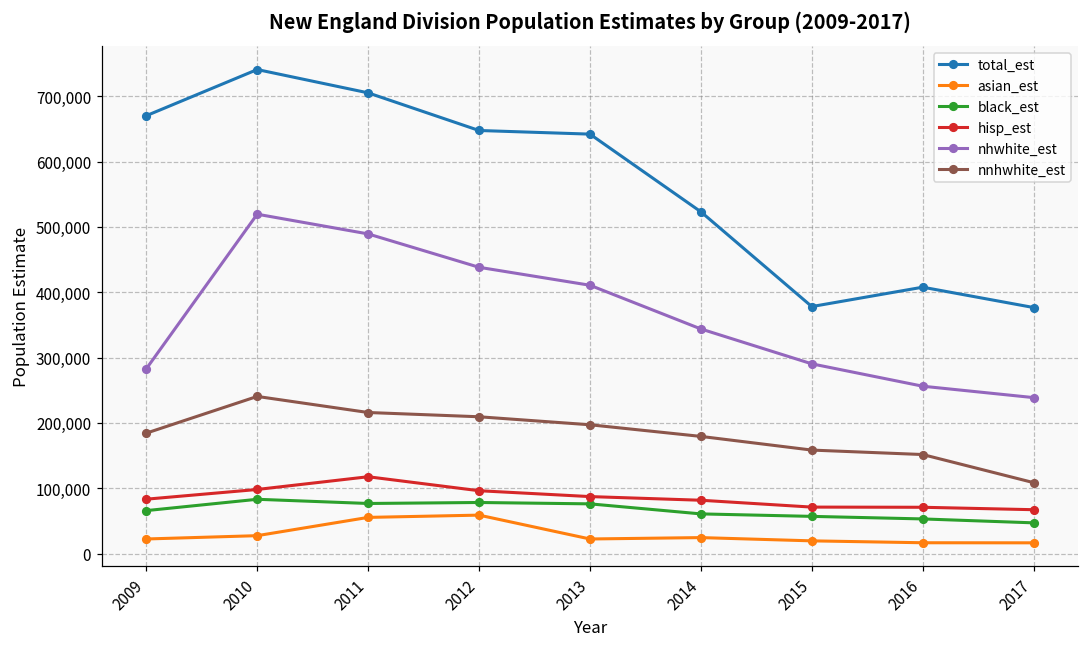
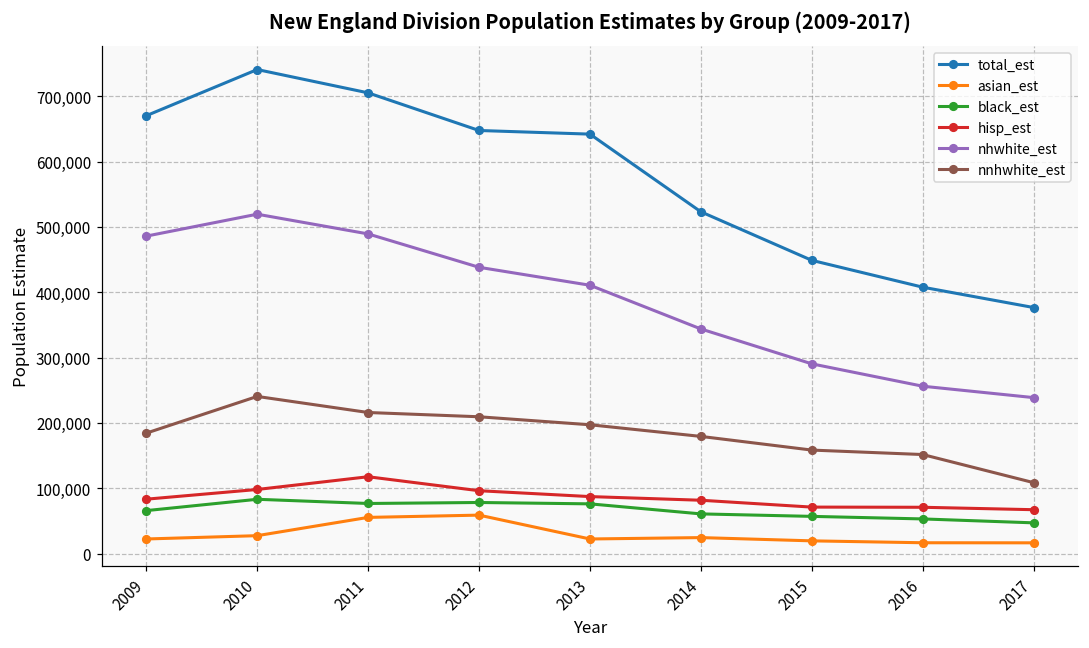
  {
    "total_est": {
      "2009": "670,000",
      "2010": "740,000",
      "2011": "710,000",
      "2012": "650,000",
      "2013": "640,000",
      "2014": "520,000",
-     "2015": "380,000",
+     "2015": "450,000",
      "2016": "410,000",
      "2017": "380,000"
    },
    "asian_est": {
      "2009": "20,000",
      "2010": "30,000",
      "2011": "60,000",
      "2012": "60,000",
      "2013": "20,000",
      "2014": "20,000",
      "2015": "20,000",
      "2016": "20,000",
      "2017": "20,000"
    },
    "black_est": {
      "2009": "70,000",
      "2010": "80,000",
      "2011": "80,000",
      "2012": "80,000",
      "2013": "80,000",
      "2014": "60,000",
      "2015": "60,000",
      "2016": "50,000",
      "2017": "50,000"
    },
    "hisp_est": {
      "2009": "80,000",
      "2010": "100,000",
      "2011": "120,000",
      "2012": "100,000",
      "2013": "90,000",
      "2014": "80,000",
      "2015": "70,000",
      "2016": "70,000",
      "2017": "70,000"
    },
    "nhwhite_est": {
-     "2009": "280,000",
+     "2009": "490,000",
      "2010": "520,000",
      "2011": "490,000",
      "2012": "440,000",
      "2013": "410,000",
      "2014": "340,000",
      "2015": "290,000",
      "2016": "260,000",
      "2017": "240,000"
    },
    "nnhwhite_est": {
      "2009": "180,000",
      "2010": "240,000",
      "2011": "220,000",
      "2012": "210,000",
      "2013": "200,000",
      "2014": "180,000",
      "2015": "160,000",
      "2016": "150,000",
      "2017": "110,000"
    }
  }
